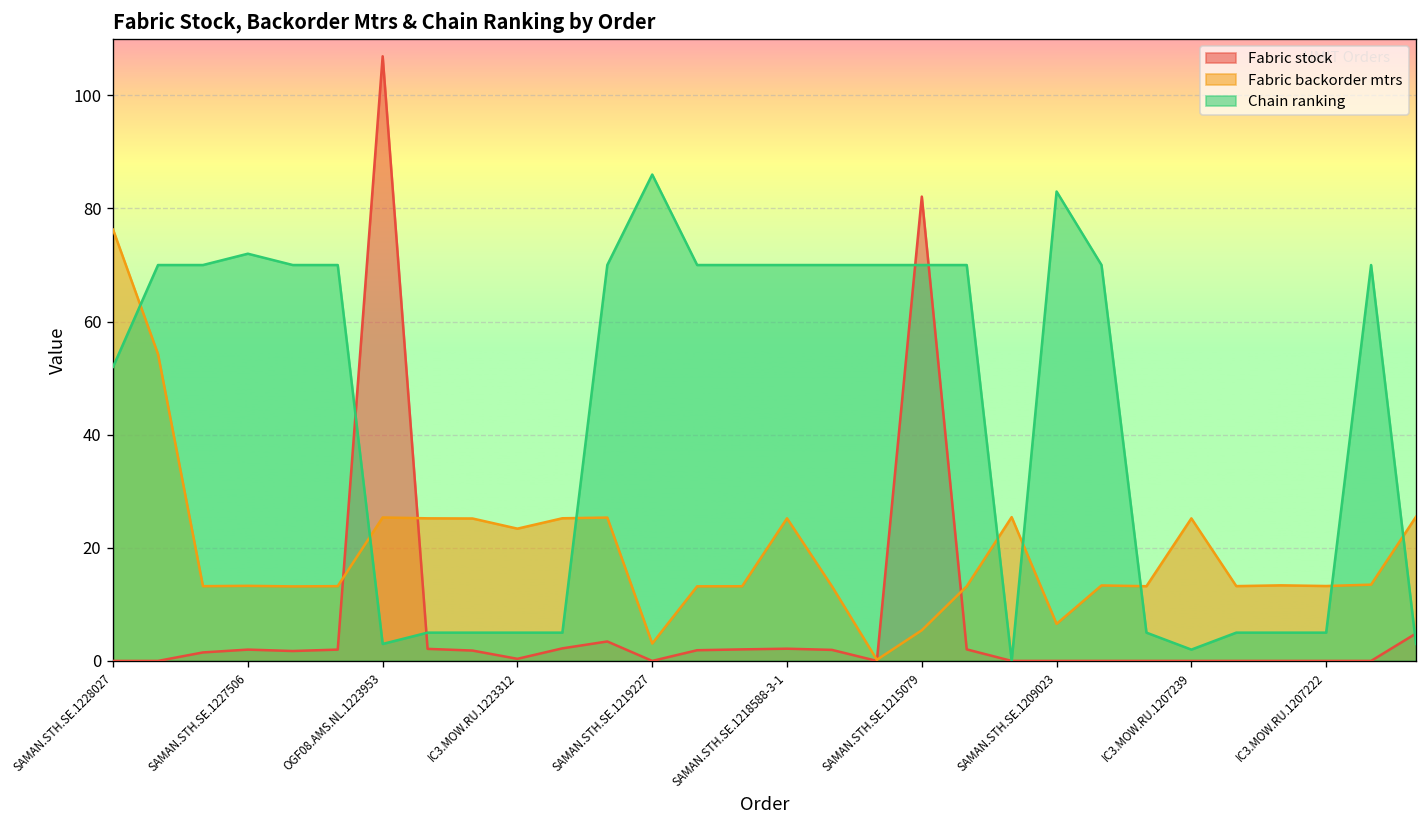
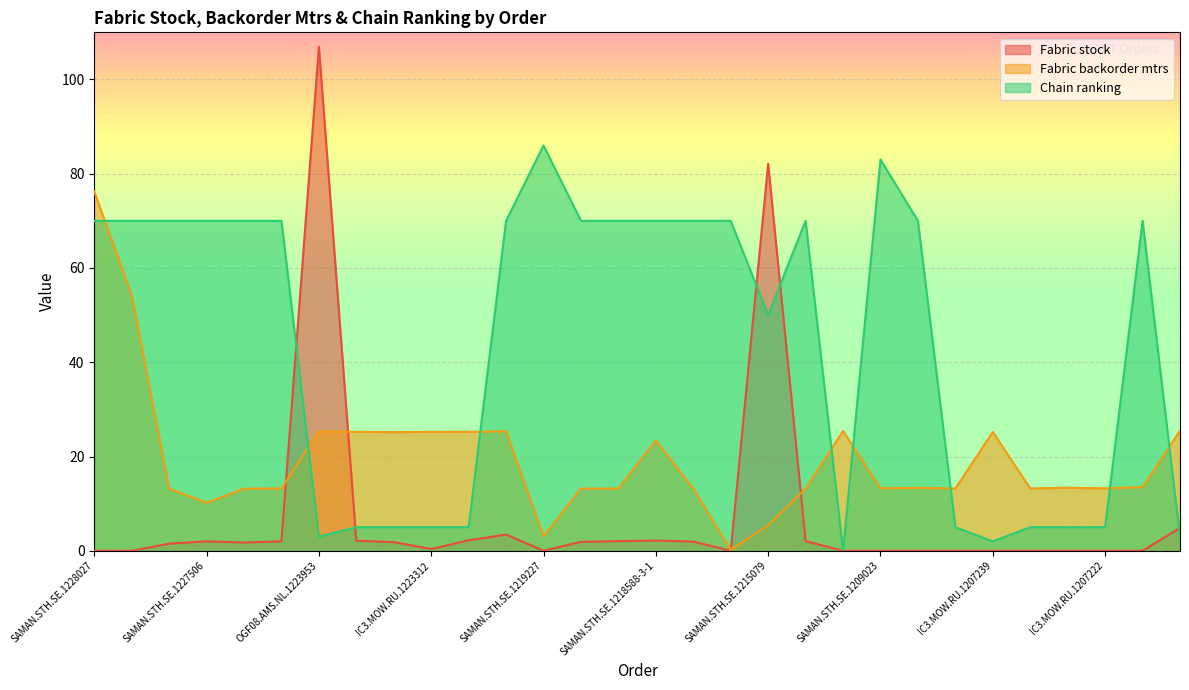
  {
    "Fabric stock": {
      "SAMAN.STH.SE.1228027": 0,
      "SAMAN.STH.SE.1227506": 2,
      "OGF08.AMS.NL.1223953": 107,
      "IC3.MOW.RU.1223312": 0,
      "SAMAN.STH.SE.1219227": 0,
      "SAMAN.STH.SE.1218588-3-1": 2,
      "SAMAN.STH.SE.1215079": 82,
      "SAMAN.STH.SE.1209023": 0,
      "IC3.MOW.RU.1207239": 0,
      "IC3.MOW.RU.1207222": 0
    },
    "Fabric backorder mtrs": {
      "SAMAN.STH.SE.1228027": 76,
-     "SAMAN.STH.SE.1227506": 13,
+     "SAMAN.STH.SE.1227506": 10,
      "OGF08.AMS.NL.1223953": 25,
-     "IC3.MOW.RU.1223312": 23,
+     "IC3.MOW.RU.1223312": 25,
      "SAMAN.STH.SE.1219227": 3,
-     "SAMAN.STH.SE.1218588-3-1": 25,
+     "SAMAN.STH.SE.1218588-3-1": 23,
      "SAMAN.STH.SE.1215079": 5,
-     "SAMAN.STH.SE.1209023": 7,
+     "SAMAN.STH.SE.1209023": 13,
      "IC3.MOW.RU.1207239": 25,
      "IC3.MOW.RU.1207222": 13
    },
    "Chain ranking": {
-     "SAMAN.STH.SE.1228027": 52,
-     "SAMAN.STH.SE.1227506": 72,
+     "SAMAN.STH.SE.1228027": 70,
+     "SAMAN.STH.SE.1227506": 70,
      "OGF08.AMS.NL.1223953": 3,
      "IC3.MOW.RU.1223312": 5,
      "SAMAN.STH.SE.1219227": 86,
      "SAMAN.STH.SE.1218588-3-1": 70,
-     "SAMAN.STH.SE.1215079": 70,
+     "SAMAN.STH.SE.1215079": 50,
      "SAMAN.STH.SE.1209023": 83,
      "IC3.MOW.RU.1207239": 2,
      "IC3.MOW.RU.1207222": 5
    }
  }
